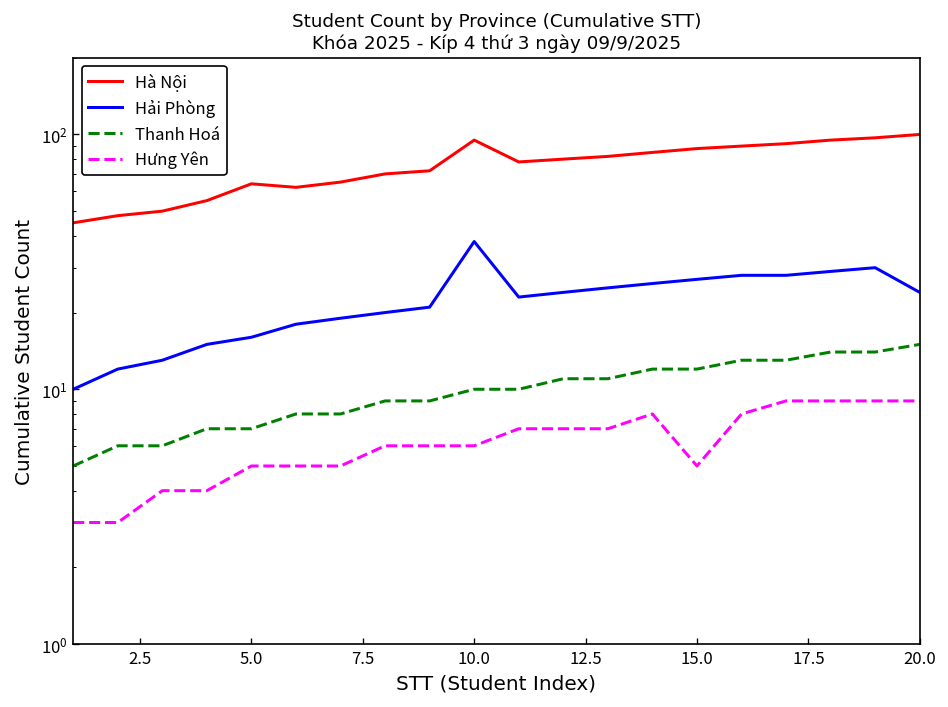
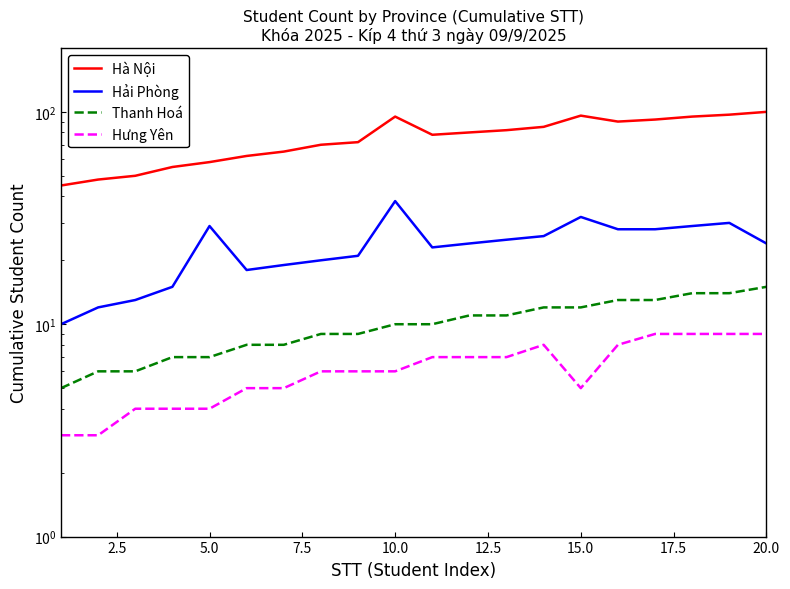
  {
    "Hà Nội": {
-     "5.0": 64,
+     "5.0": 58,
      "10.0": 100,
-     "15.0": 88,
+     "15.0": 100,
      "20.0": 100
    },
    "Hải Phòng": {
-     "5.0": 16,
+     "5.0": 29,
      "10.0": 38,
-     "15.0": 27,
+     "15.0": 32,
      "20.0": 24
    },
    "Thanh Hoá": {
      "5.0": 7,
      "10.0": 10,
      "15.0": 12,
      "20.0": 15
    },
    "Hưng Yên": {
-     "5.0": 5,
+     "5.0": 4,
      "10.0": 6,
      "15.0": 5,
      "20.0": 9
    }
  }
